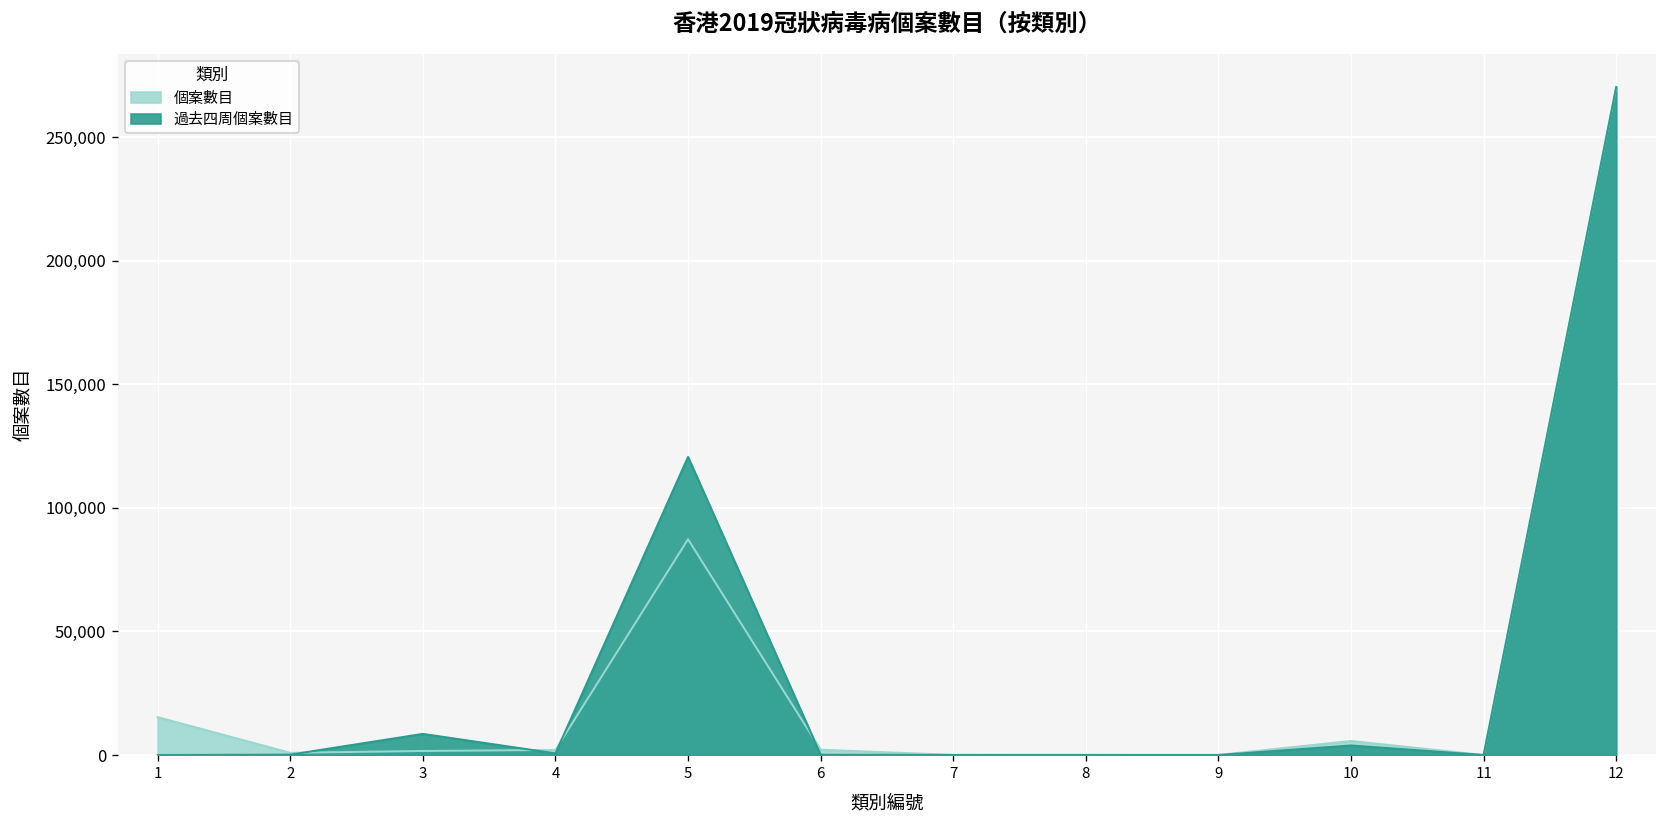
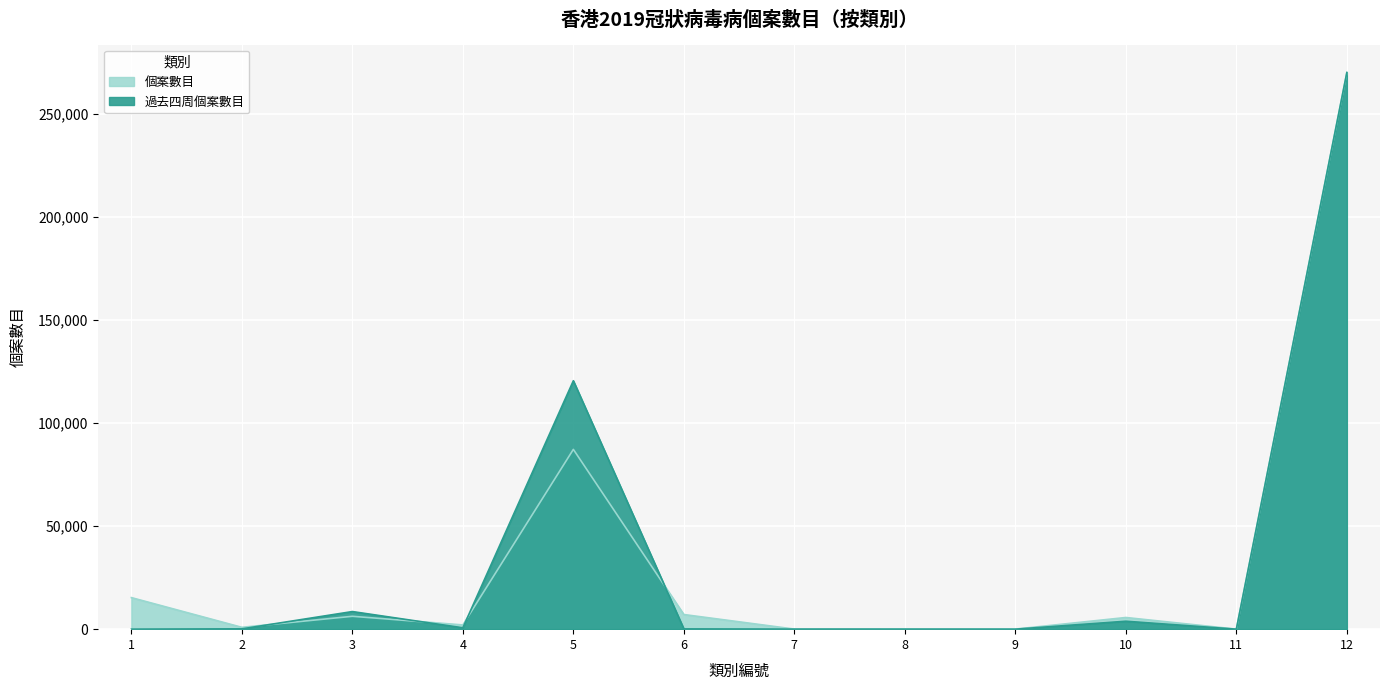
  {
    "個案數目": {
      "1": "15,000",
-     "3": "2,000",
+     "3": "6,000",
      "4": "2,000",
      "5": "87,000",
-     "6": "2,000",
+     "6": "7,000",
      "10": "6,000"
    },
    "過去四周個案數目": {
      "1": "0",
      "3": "9,000",
      "4": "1,000",
      "5": "121,000",
      "6": "0",
      "10": "4,000"
    }
  }
